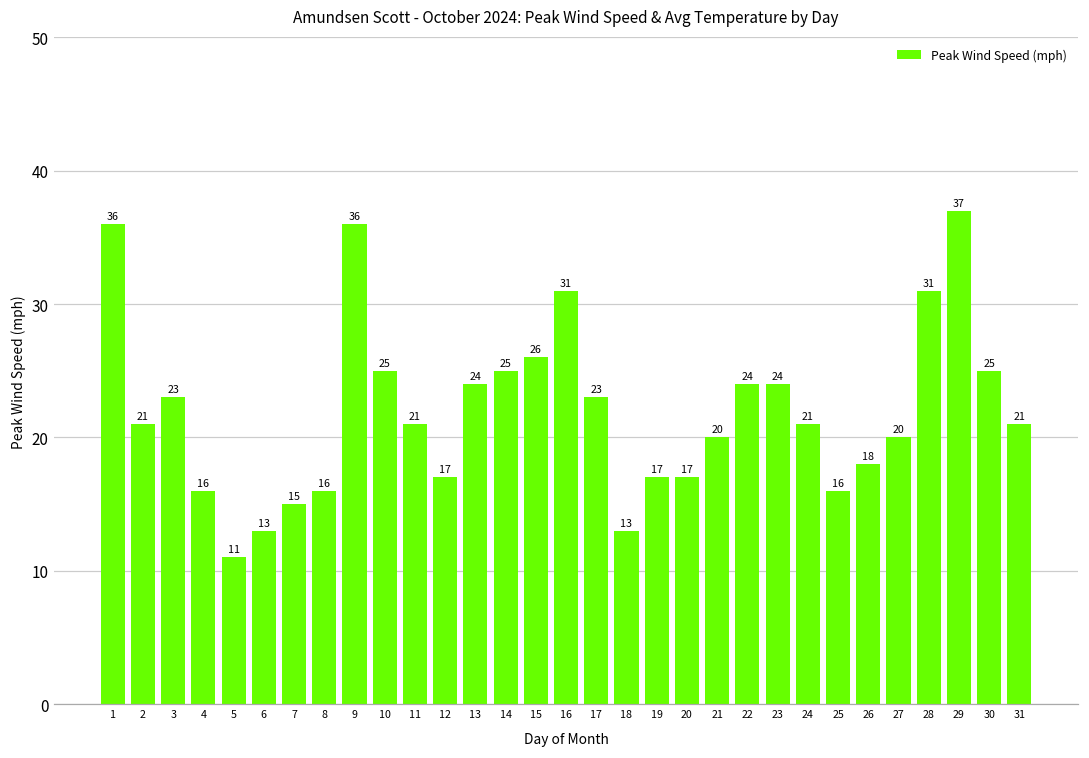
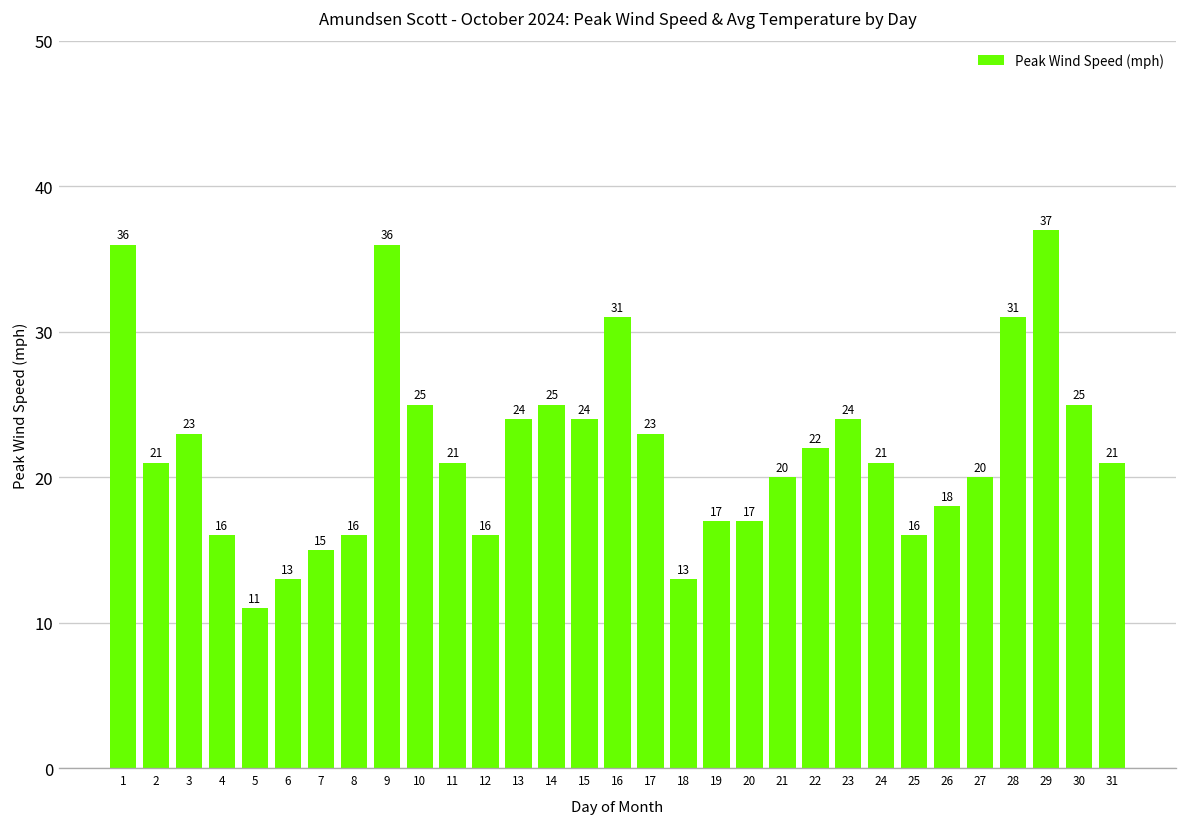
  {
    "1": 36,
    "2": 21,
    "3": 23,
    "4": 16,
    "5": 11,
    "6": 13,
    "7": 15,
    "8": 16,
    "9": 36,
    "10": 25,
    "11": 21,
-   "12": 17,
+   "12": 16,
    "13": 24,
    "14": 25,
-   "15": 26,
+   "15": 24,
    "16": 31,
    "17": 23,
    "18": 13,
    "19": 17,
    "20": 17,
    "21": 20,
-   "22": 24,
+   "22": 22,
    "23": 24,
    "24": 21,
    "25": 16,
    "26": 18,
    "27": 20,
    "28": 31,
    "29": 37,
    "30": 25,
    "31": 21
  }
